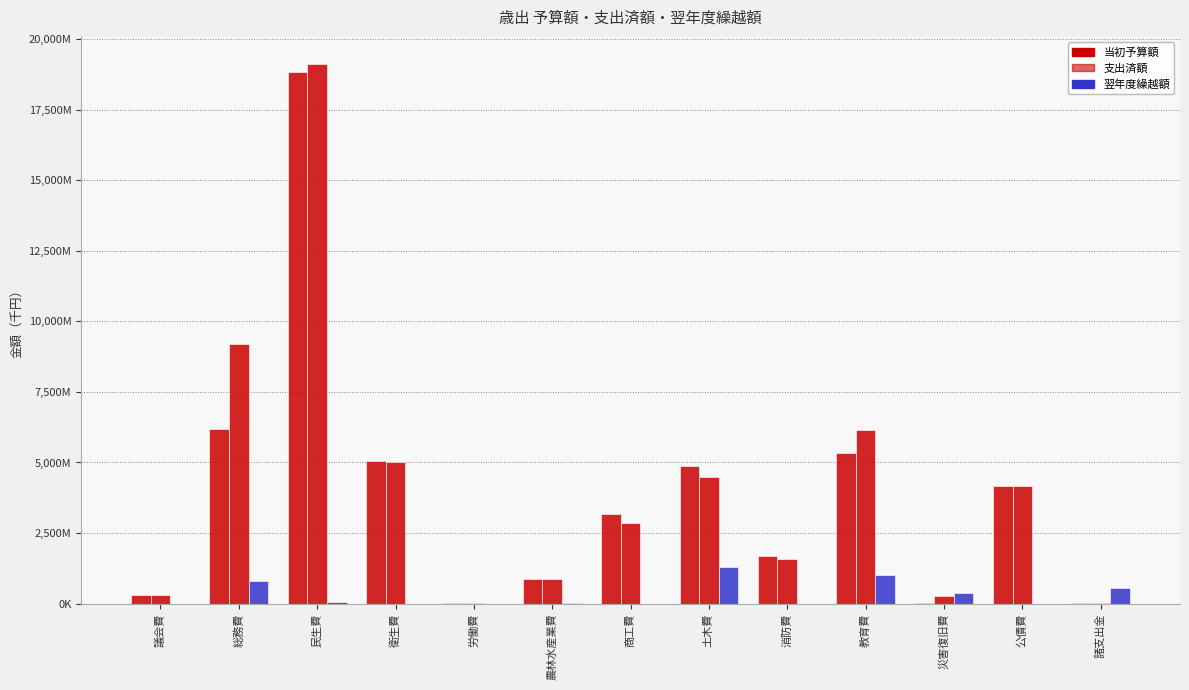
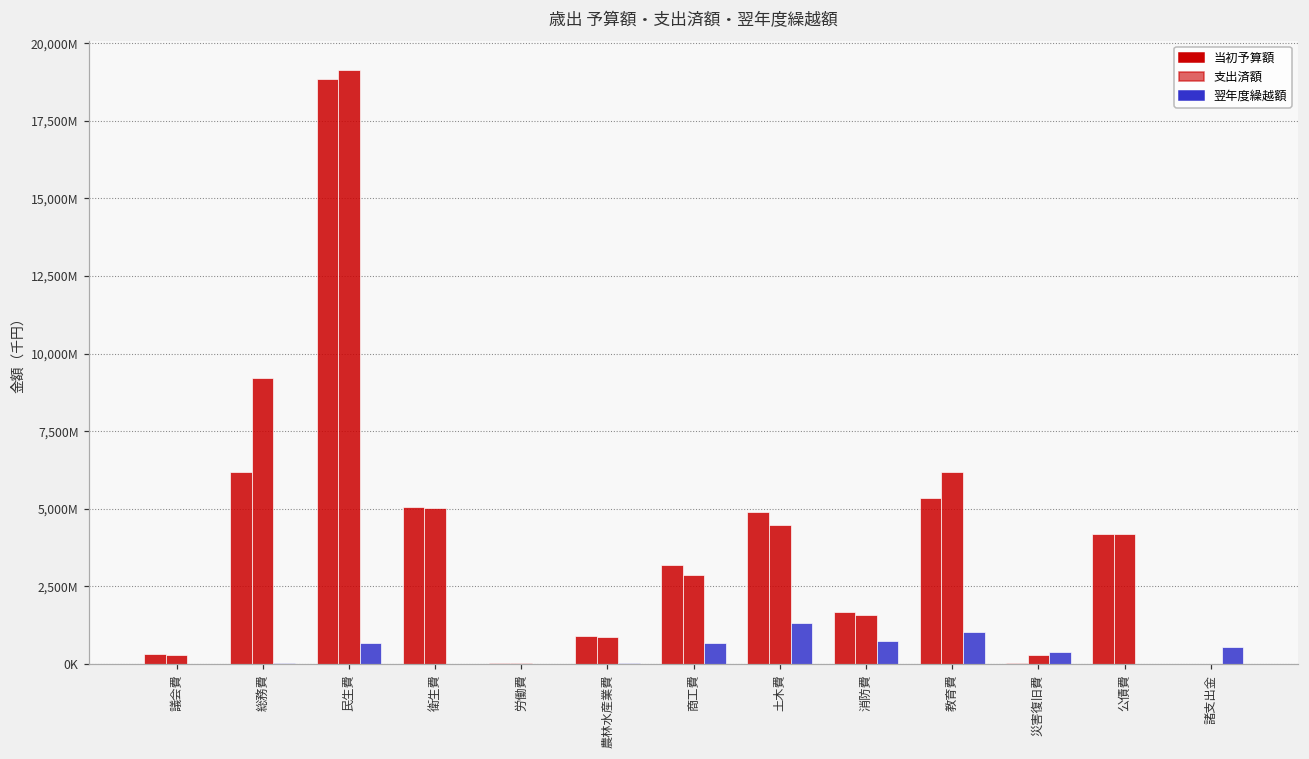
  {
    "翌年度繰越額": {
      "議会費": "0",
-     "総務費": "800,000,000",
-     "民生費": "0",
+     "総務費": "0",
+     "民生費": "700,000,000",
      "衛生費": "0",
      "労働費": "0",
-     "商工費": "0",
+     "商工費": "700,000,000",
      "土木費": "1,300,000,000",
-     "消防費": "0",
+     "消防費": "700,000,000",
      "教育費": "1,000,000,000",
      "災害復旧費": "400,000,000",
      "公債費": "0",
      "諸支出金": "500,000,000"
    }
  }
